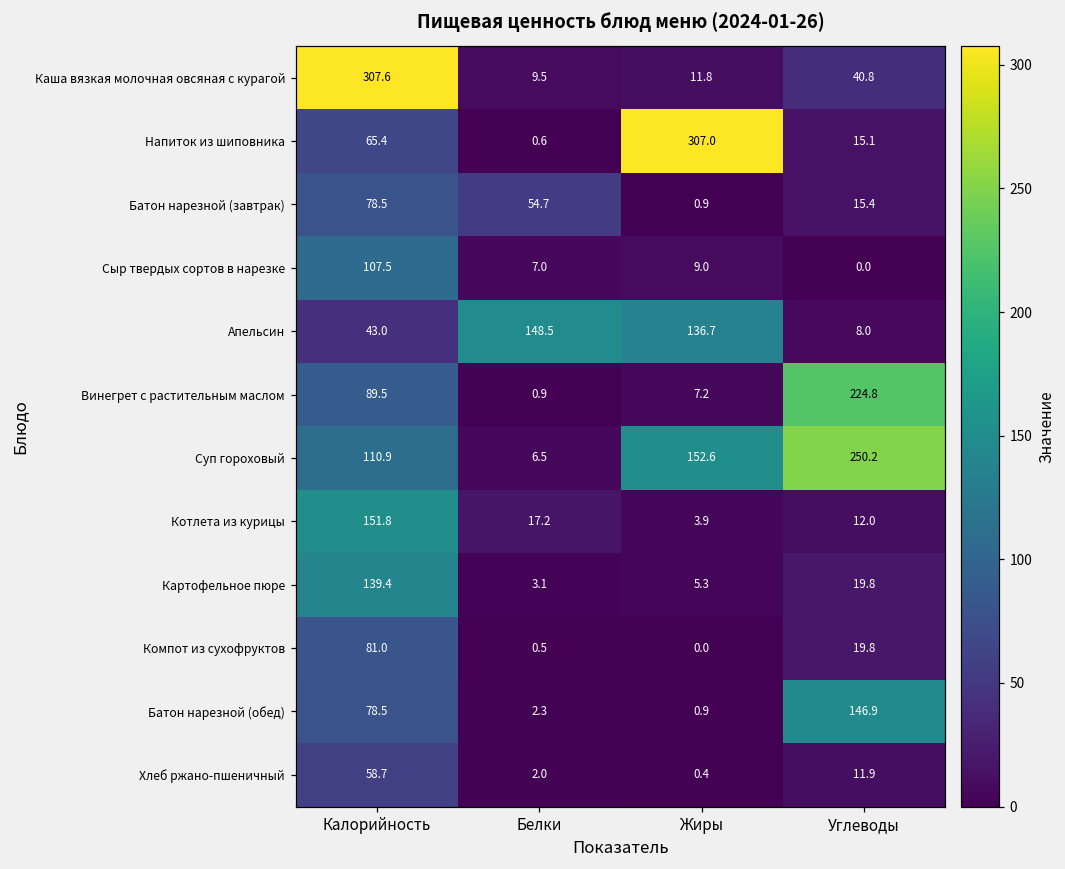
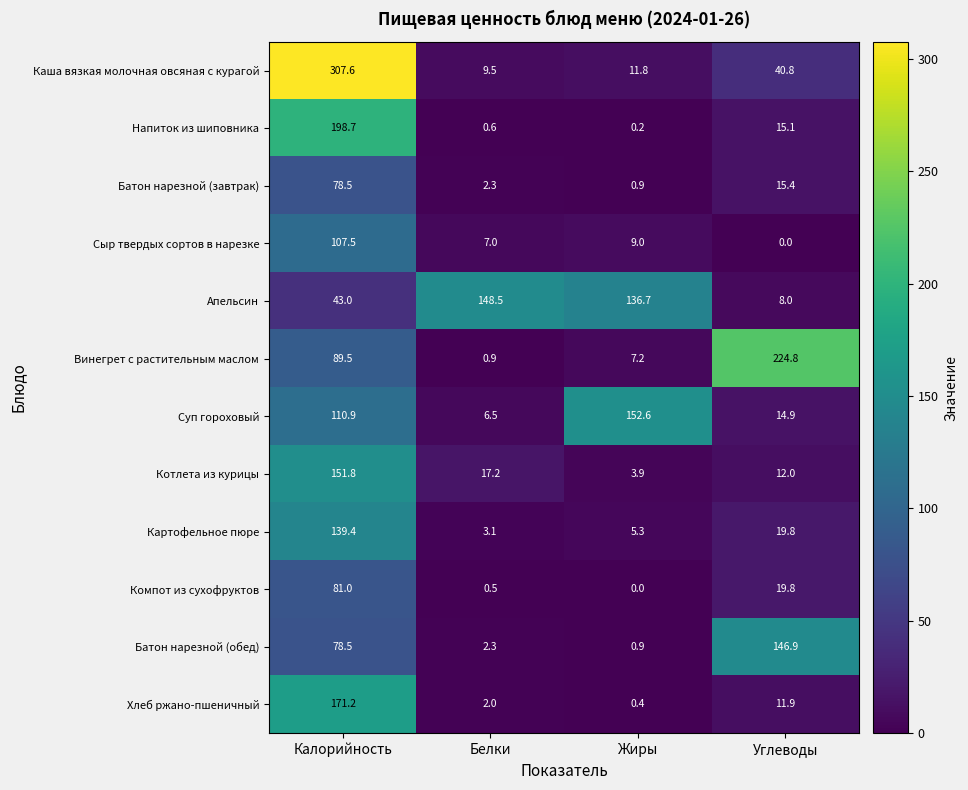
  {
    "Каша вязкая молочная овсяная с курагой": {
      "Калорийность": 307.6,
      "Белки": 9.5,
      "Жиры": 11.8,
      "Углеводы": 40.8
    },
    "Напиток из шиповника": {
-     "Калорийность": 65.4,
+     "Калорийность": 198.7,
      "Белки": 0.6,
-     "Жиры": 307.0,
+     "Жиры": 0.2,
      "Углеводы": 15.1
    },
    "Батон нарезной (завтрак)": {
      "Калорийность": 78.5,
-     "Белки": 54.7,
+     "Белки": 2.3,
      "Жиры": 0.9,
      "Углеводы": 15.4
    },
    "Сыр твердых сортов в нарезке": {
      "Калорийность": 107.5,
      "Белки": 7.0,
      "Жиры": 9.0,
      "Углеводы": 0.0
    },
    "Апельсин": {
      "Калорийность": 43.0,
      "Белки": 148.5,
      "Жиры": 136.7,
      "Углеводы": 8.0
    },
    "Винегрет с растительным маслом": {
      "Калорийность": 89.5,
      "Белки": 0.9,
      "Жиры": 7.2,
      "Углеводы": 224.8
    },
    "Суп гороховый": {
      "Калорийность": 110.9,
      "Белки": 6.5,
      "Жиры": 152.6,
-     "Углеводы": 250.2
+     "Углеводы": 14.9
    },
    "Котлета из курицы": {
      "Калорийность": 151.8,
      "Белки": 17.2,
      "Жиры": 3.9,
      "Углеводы": 12.0
    },
    "Картофельное пюре": {
      "Калорийность": 139.4,
      "Белки": 3.1,
      "Жиры": 5.3,
      "Углеводы": 19.8
    },
    "Компот из сухофруктов": {
      "Калорийность": 81.0,
      "Белки": 0.5,
      "Жиры": 0.0,
      "Углеводы": 19.8
    },
    "Батон нарезной (обед)": {
      "Калорийность": 78.5,
      "Белки": 2.3,
      "Жиры": 0.9,
      "Углеводы": 146.9
    },
    "Хлеб ржано-пшеничный": {
-     "Калорийность": 58.7,
+     "Калорийность": 171.2,
      "Белки": 2.0,
      "Жиры": 0.4,
      "Углеводы": 11.9
    }
  }
